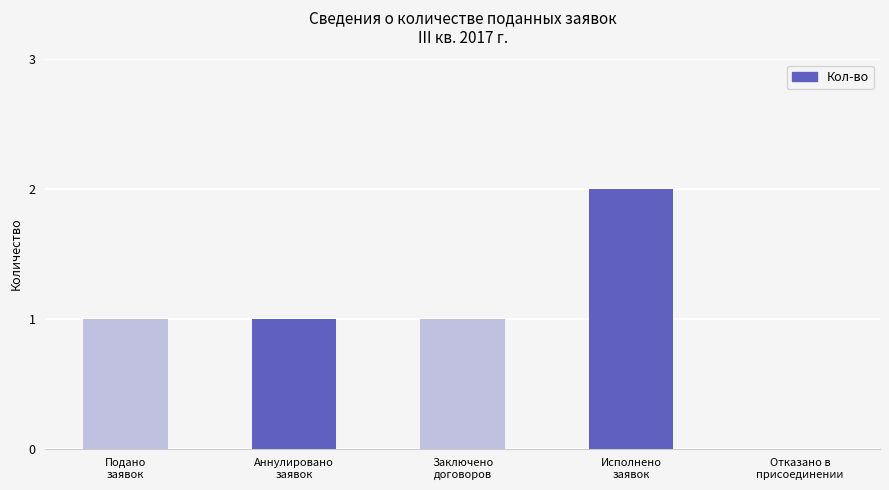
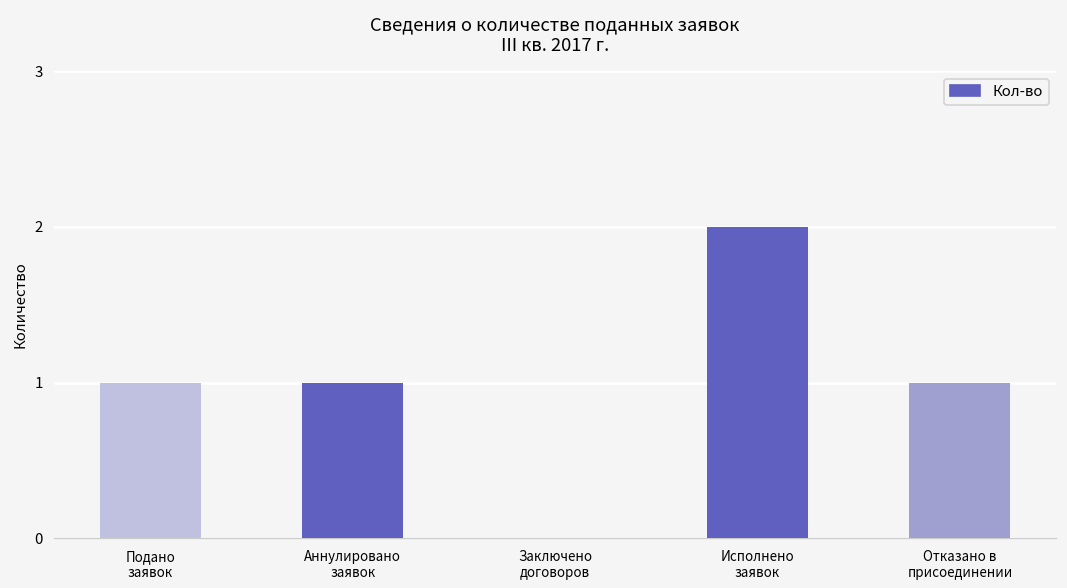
  {
    "Подано заявок": 1,
    "Аннулировано заявок": 1,
-   "Заключено договоров": 1,
+   "Заключено договоров": 0,
    "Исполнено заявок": 2,
-   "Отказано в присоединении": 0
+   "Отказано в присоединении": 1
  }
